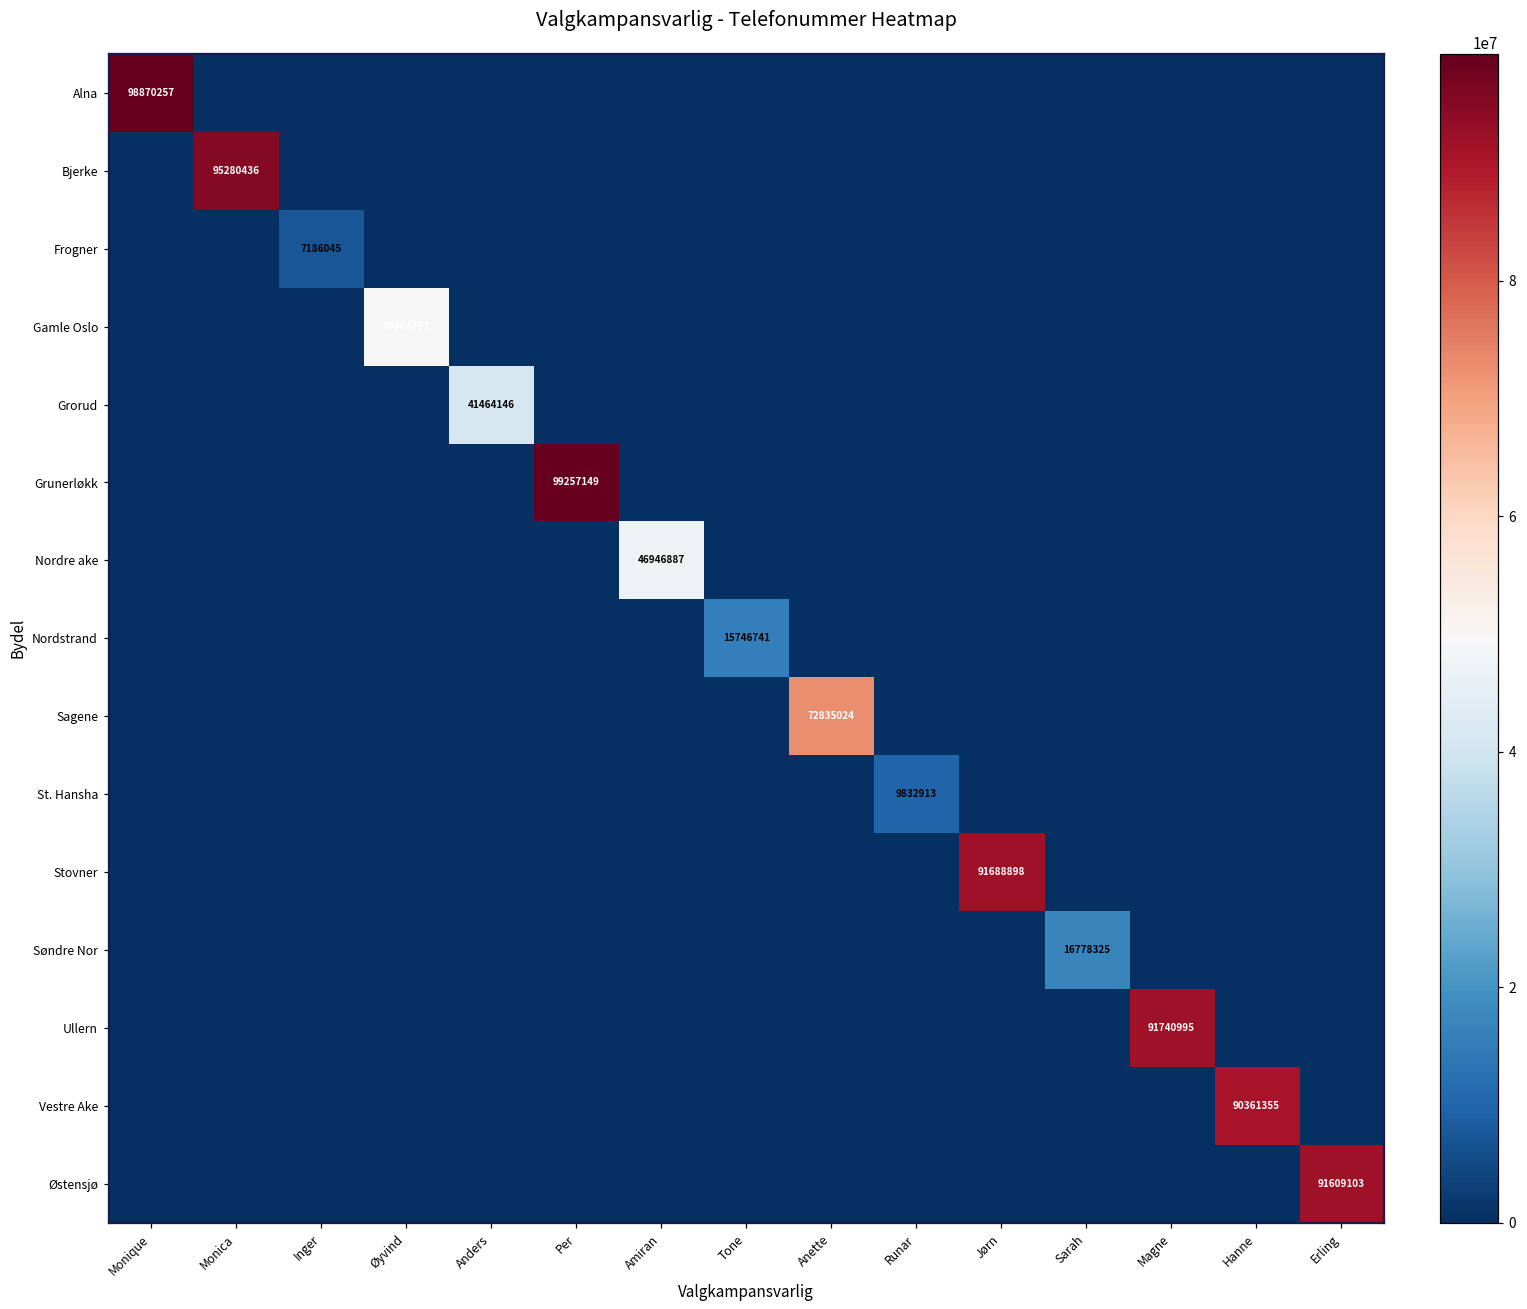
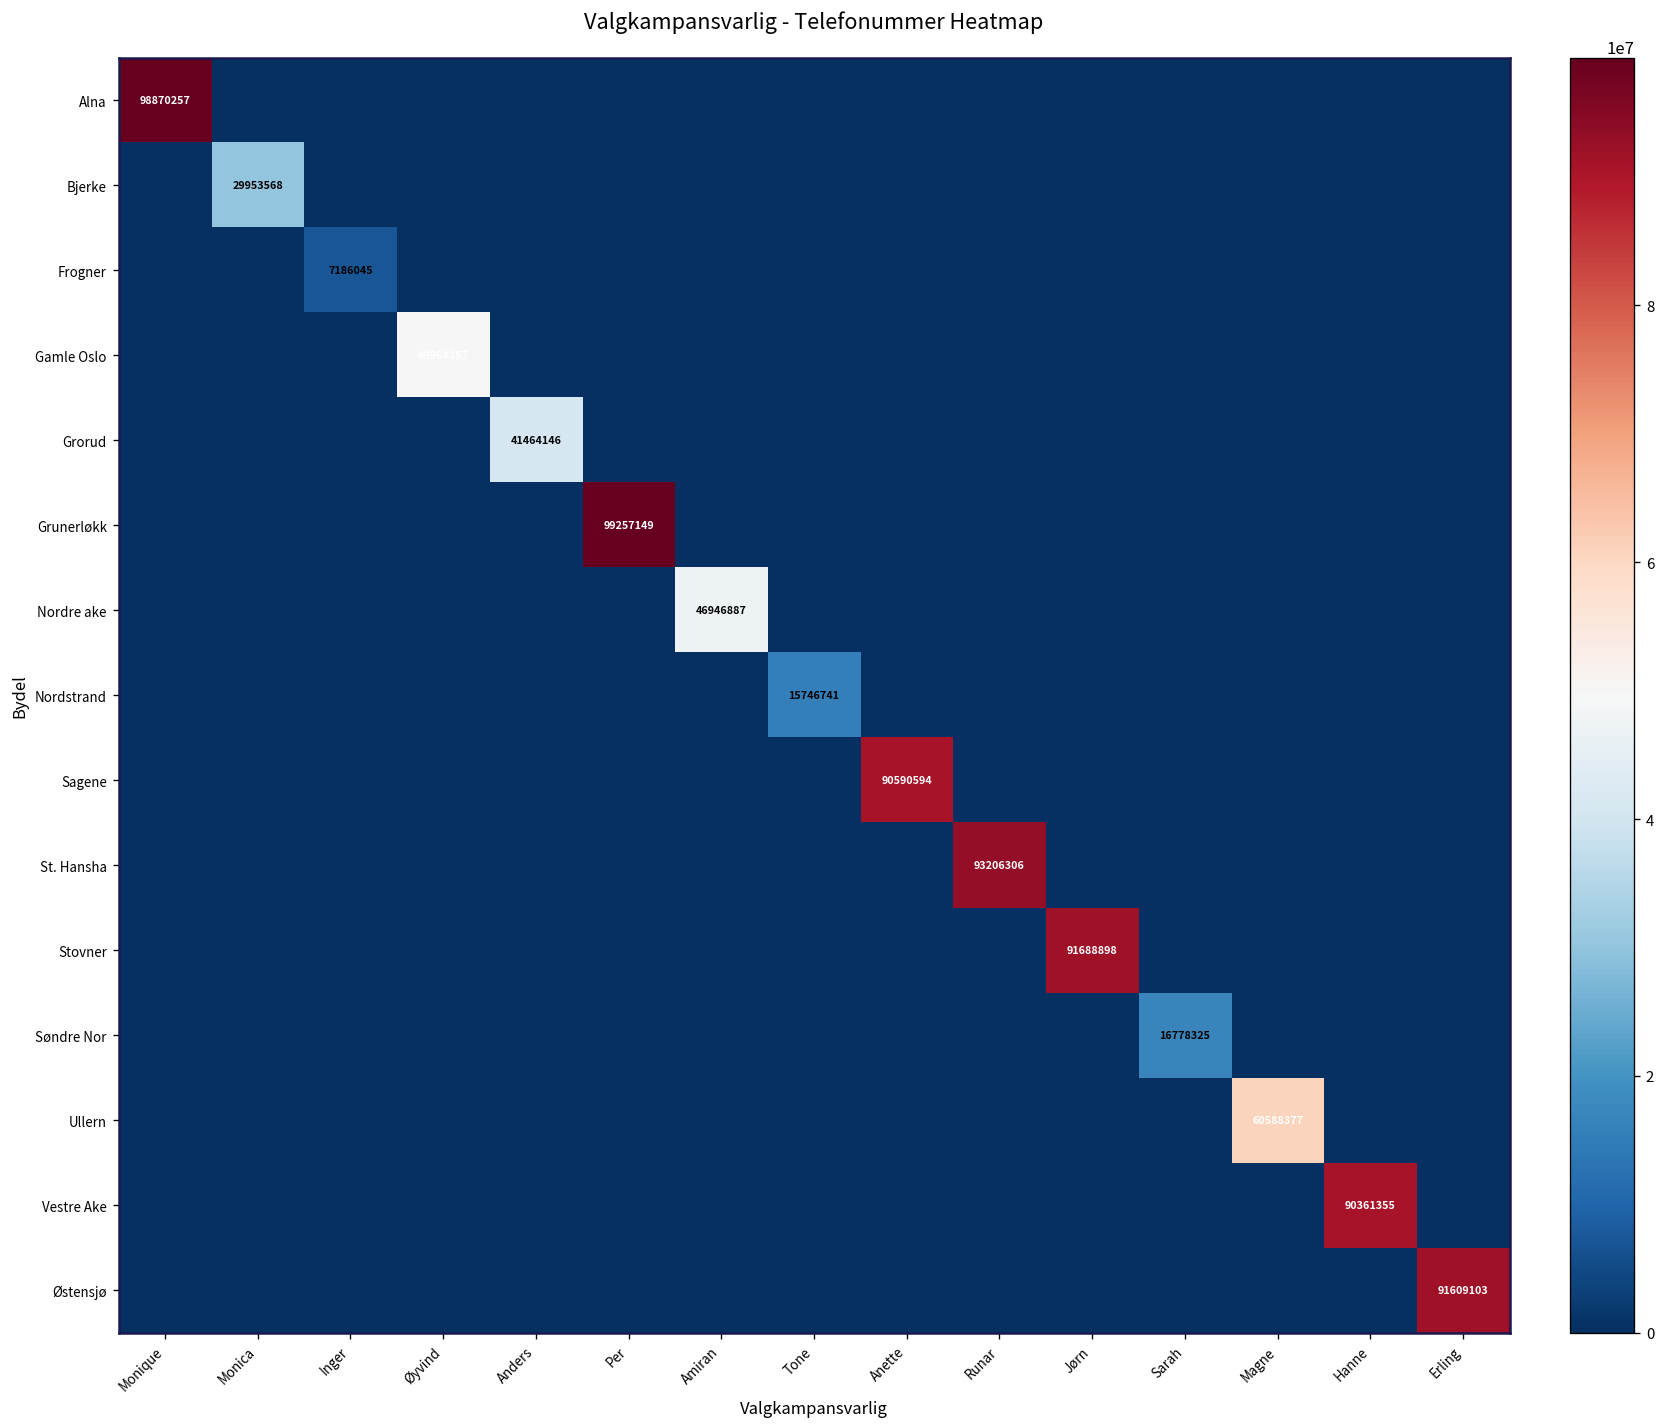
  {
    "Alna": {
      "Monique": 98870257
    },
    "Bjerke": {
-     "Monica": 95280436
+     "Monica": 29953568
    },
    "Frogner": {
      "Inger": 7186045
    },
    "Grorud": {
      "Anders": 41464146
    },
    "Grunerløkk": {
      "Per": 99257149
    },
    "Nordre ake": {
      "Amiran": 46946887
    },
    "Nordstrand": {
      "Tone": 15746741
    },
    "Sagene": {
-     "Anette": 72835024
+     "Anette": 90590594
    },
    "St. Hansha": {
-     "Runar": 9832913
+     "Runar": 93206306
    },
    "Stovner": {
      "Jørn": 91688898
    },
    "Søndre Nor": {
      "Sarah": 16778325
    },
    "Ullern": {
-     "Magne": 91740995
+     "Magne": 60588377
    },
    "Vestre Ake": {
      "Hanne": 90361355
    },
    "Østensjø": {
      "Erling": 91609103
    }
  }
